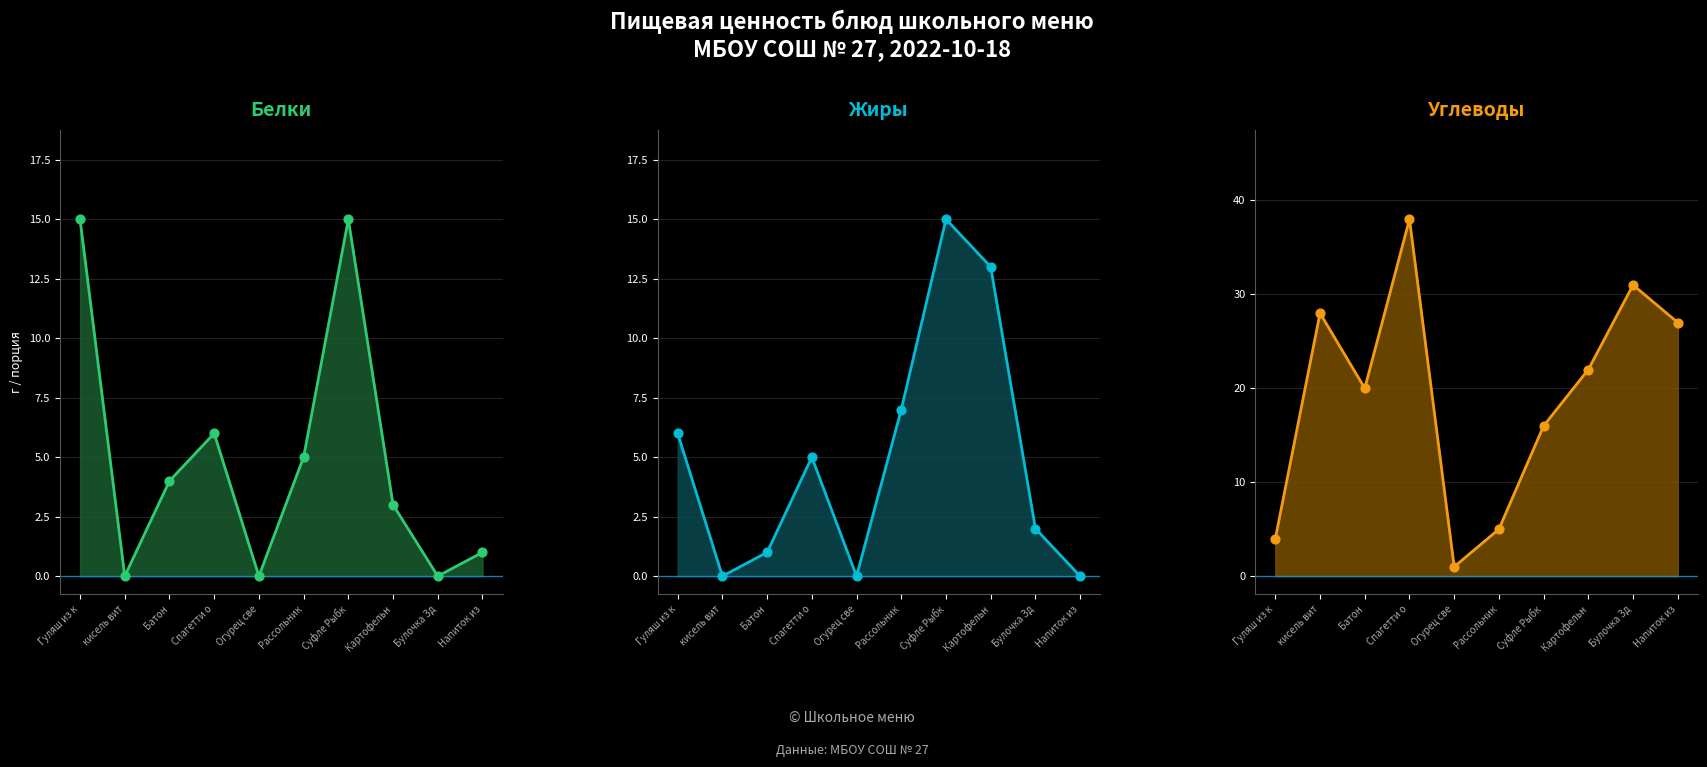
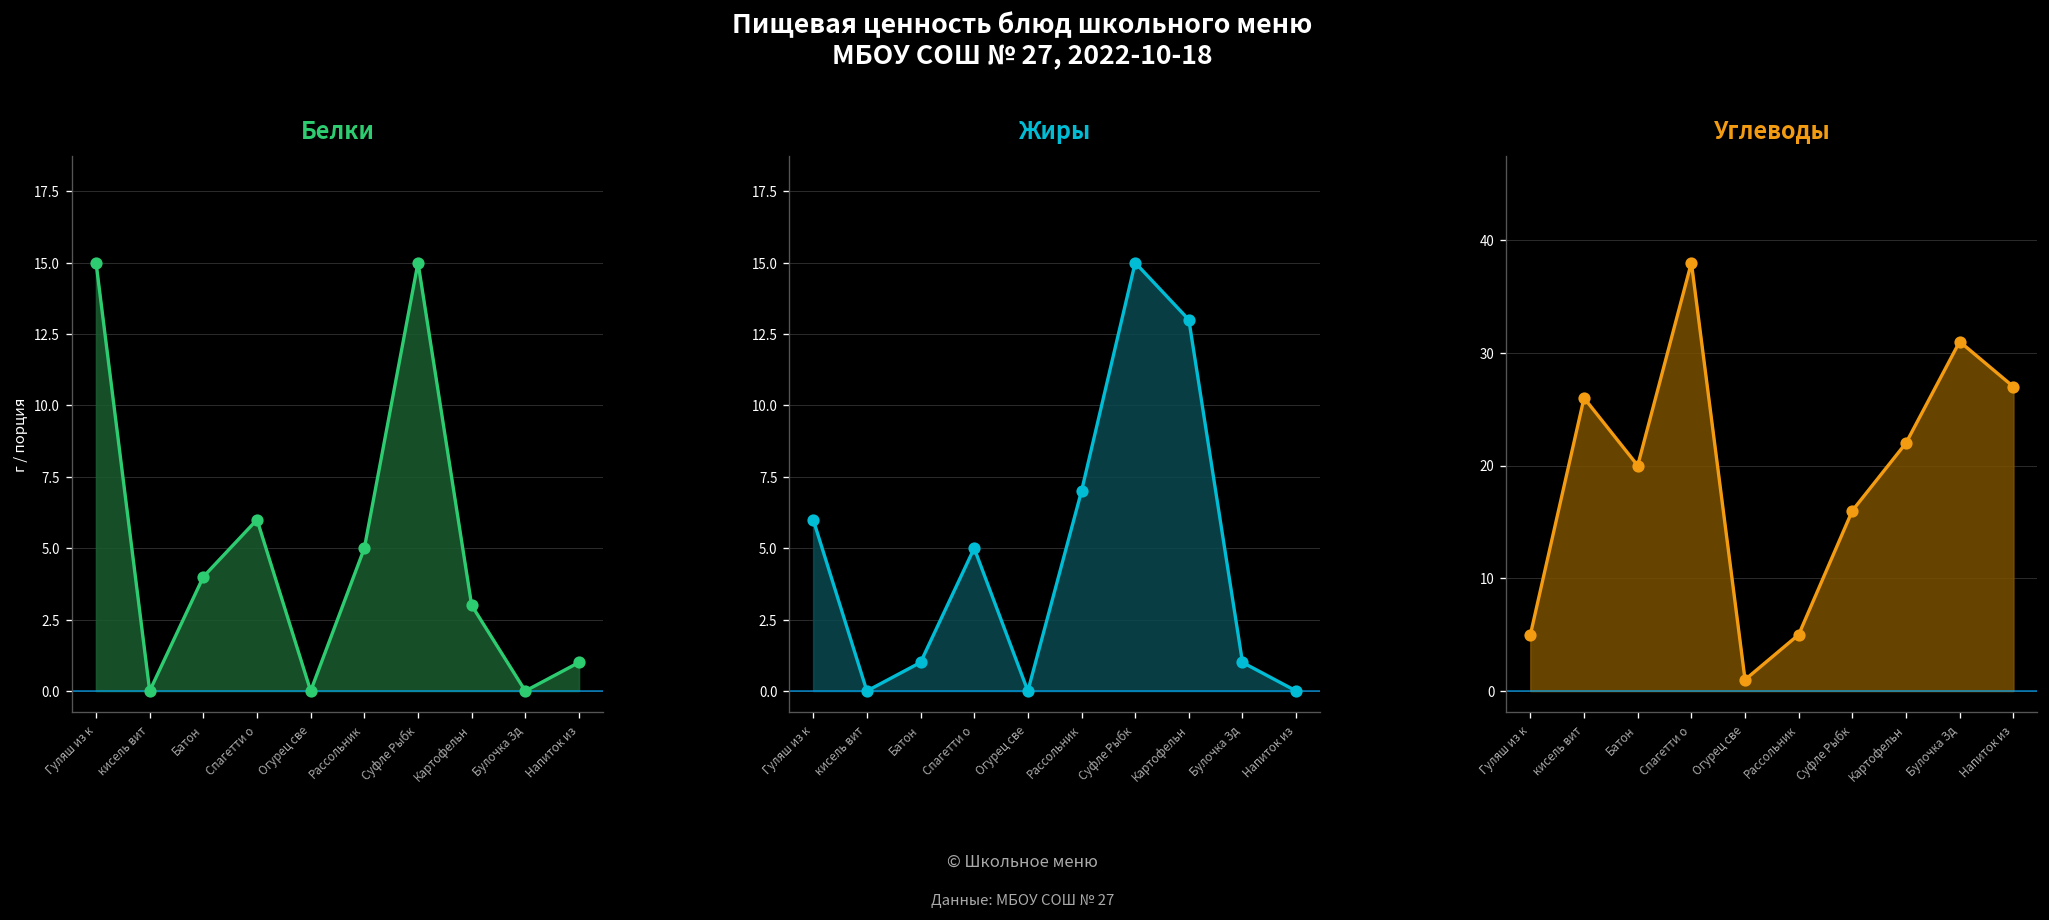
  {
    "Белки": {
      "Гуляш из к": 15.0,
      "кисель вит": 0.0,
      "Батон": 4.0,
      "Спагетти о": 6.0,
      "Огурец све": 0.0,
      "Рассольник": 5.0,
      "Суфле Рыбк": 15.0,
      "Картофельн": 3.0,
      "Булочка Зд": 0.0,
      "Напиток из": 1.0
    },
    "Жиры": {
      "Гуляш из к": 6,
      "кисель вит": 0,
      "Батон": 1,
      "Спагетти о": 5,
      "Огурец све": 0,
      "Рассольник": 7,
      "Суфле Рыбк": 15,
      "Картофельн": 13,
-     "Булочка Зд": 2,
+     "Булочка Зд": 1,
      "Напиток из": 0
    },
    "Углеводы": {
-     "Гуляш из к": 4,
-     "кисель вит": 28,
+     "Гуляш из к": 5,
+     "кисель вит": 26,
      "Батон": 20,
      "Спагетти о": 38,
      "Огурец све": 1,
      "Рассольник": 5,
      "Суфле Рыбк": 16,
      "Картофельн": 22,
      "Булочка Зд": 31,
      "Напиток из": 27
    }
  }
